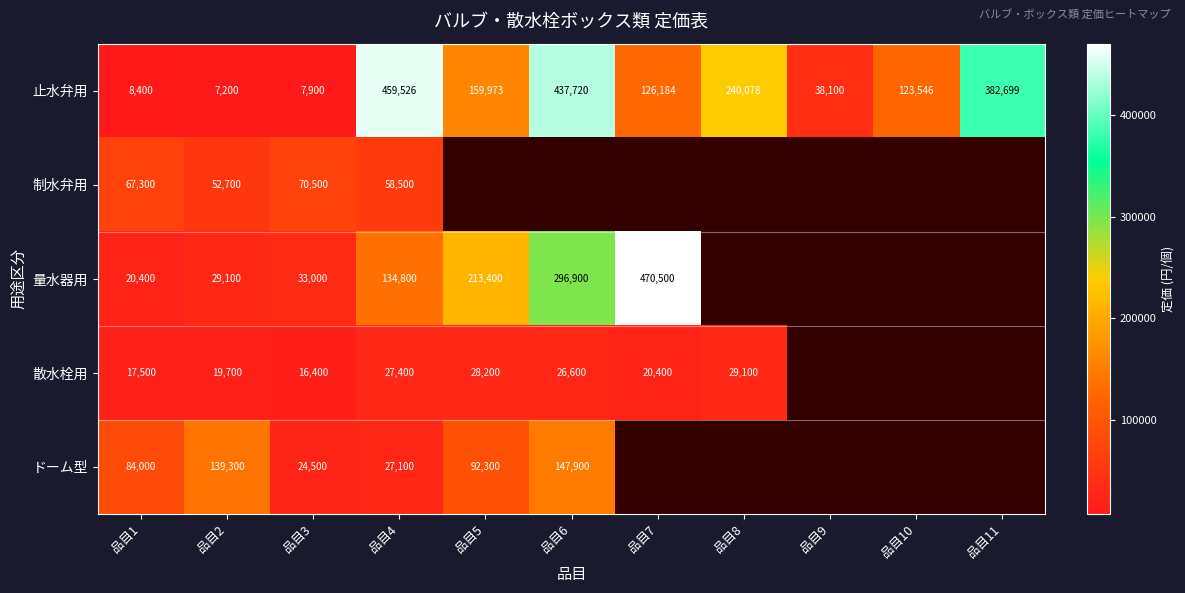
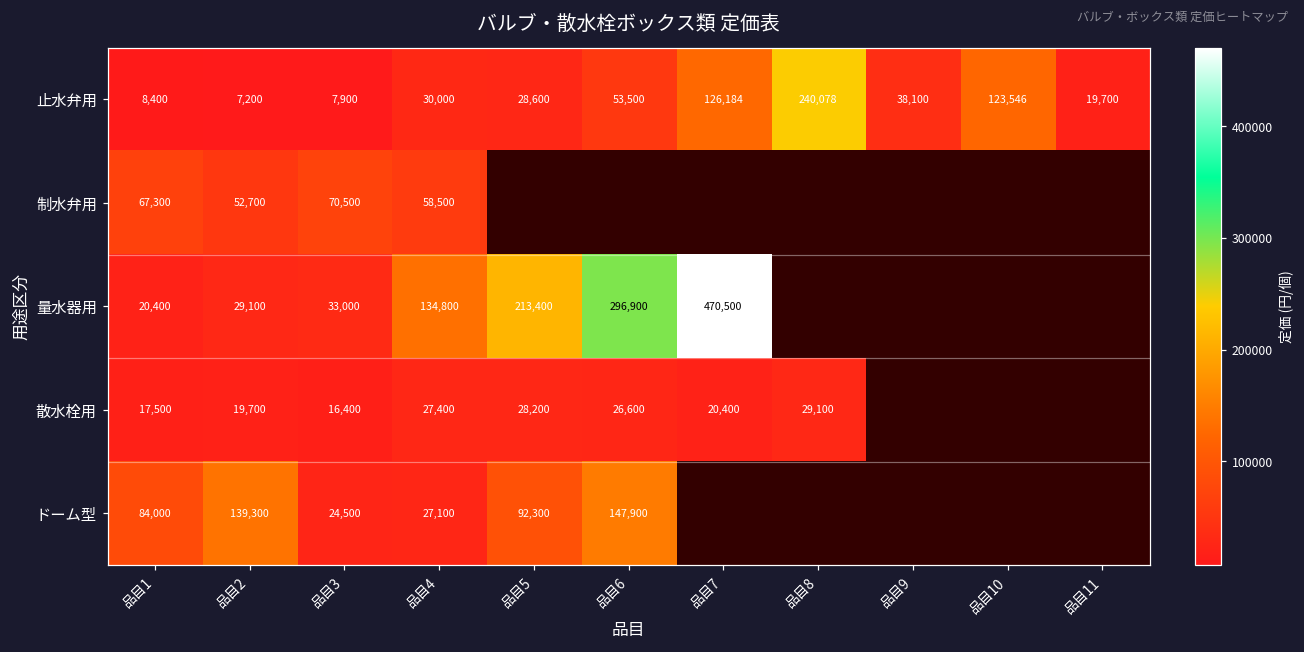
  {
    "止水弁用": {
      "品目1": "8,400",
      "品目2": "7,200",
      "品目3": "7,900",
-     "品目4": "459,526",
-     "品目5": "159,973",
-     "品目6": "437,720",
+     "品目4": "30,000",
+     "品目5": "28,600",
+     "品目6": "53,500",
      "品目7": "126,184",
      "品目8": "240,078",
      "品目9": "38,100",
      "品目10": "123,546",
-     "品目11": "382,699"
+     "品目11": "19,700"
    },
    "制水弁用": {
      "品目1": "67,300",
      "品目2": "52,700",
      "品目3": "70,500",
      "品目4": "58,500"
    },
    "量水器用": {
      "品目1": "20,400",
      "品目2": "29,100",
      "品目3": "33,000",
      "品目4": "134,800",
      "品目5": "213,400",
      "品目6": "296,900",
      "品目7": "470,500"
    },
    "散水栓用": {
      "品目1": "17,500",
      "品目2": "19,700",
      "品目3": "16,400",
      "品目4": "27,400",
      "品目5": "28,200",
      "品目6": "26,600",
      "品目7": "20,400",
      "品目8": "29,100"
    },
    "ドーム型": {
      "品目1": "84,000",
      "品目2": "139,300",
      "品目3": "24,500",
      "品目4": "27,100",
      "品目5": "92,300",
      "品目6": "147,900"
    }
  }
